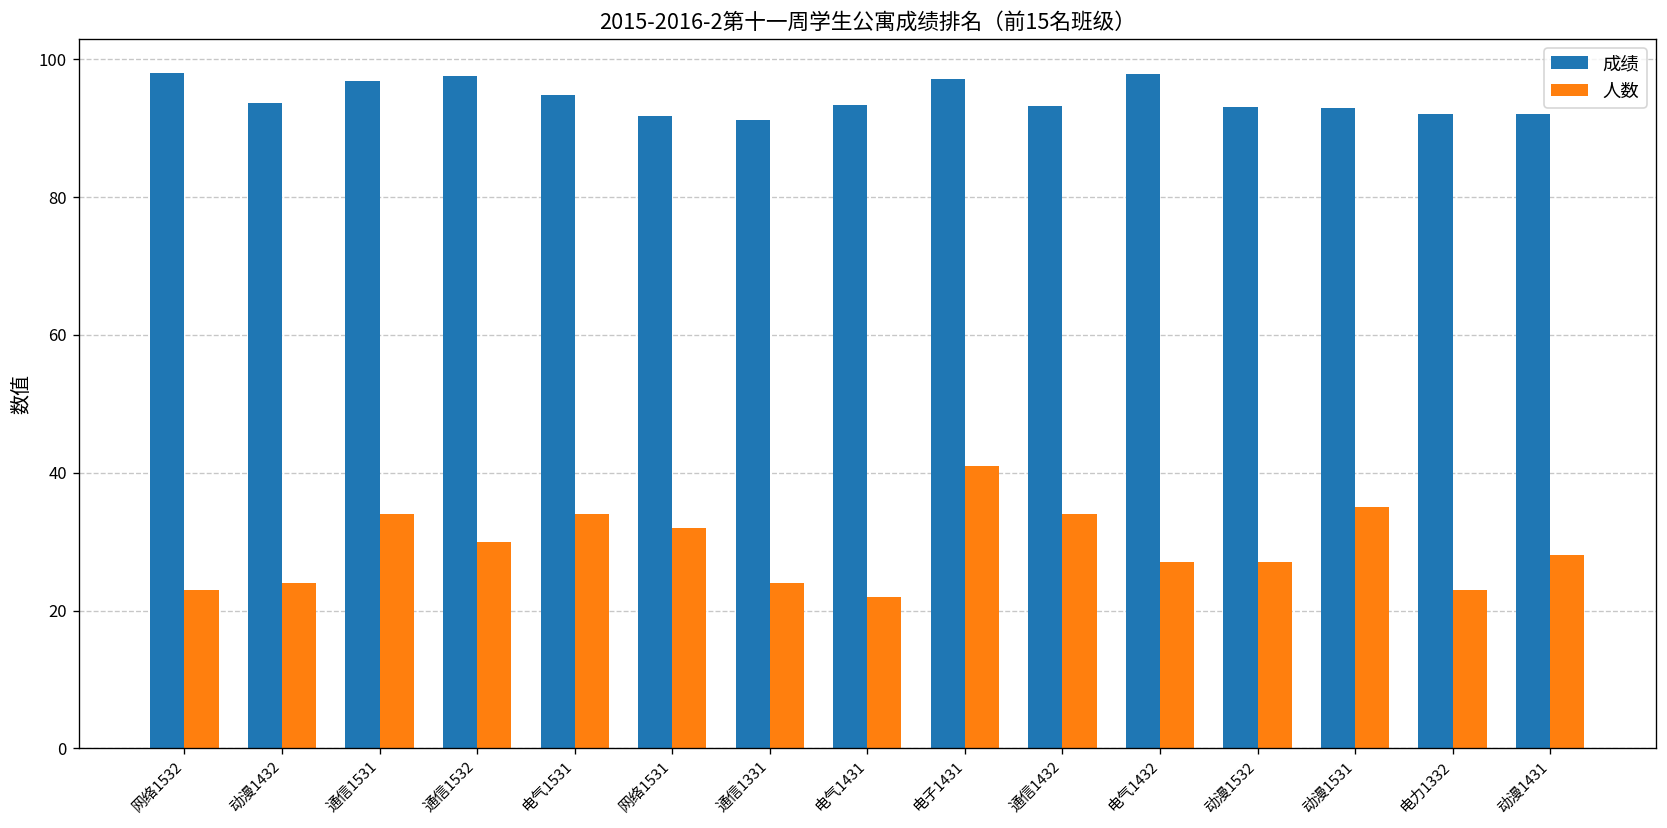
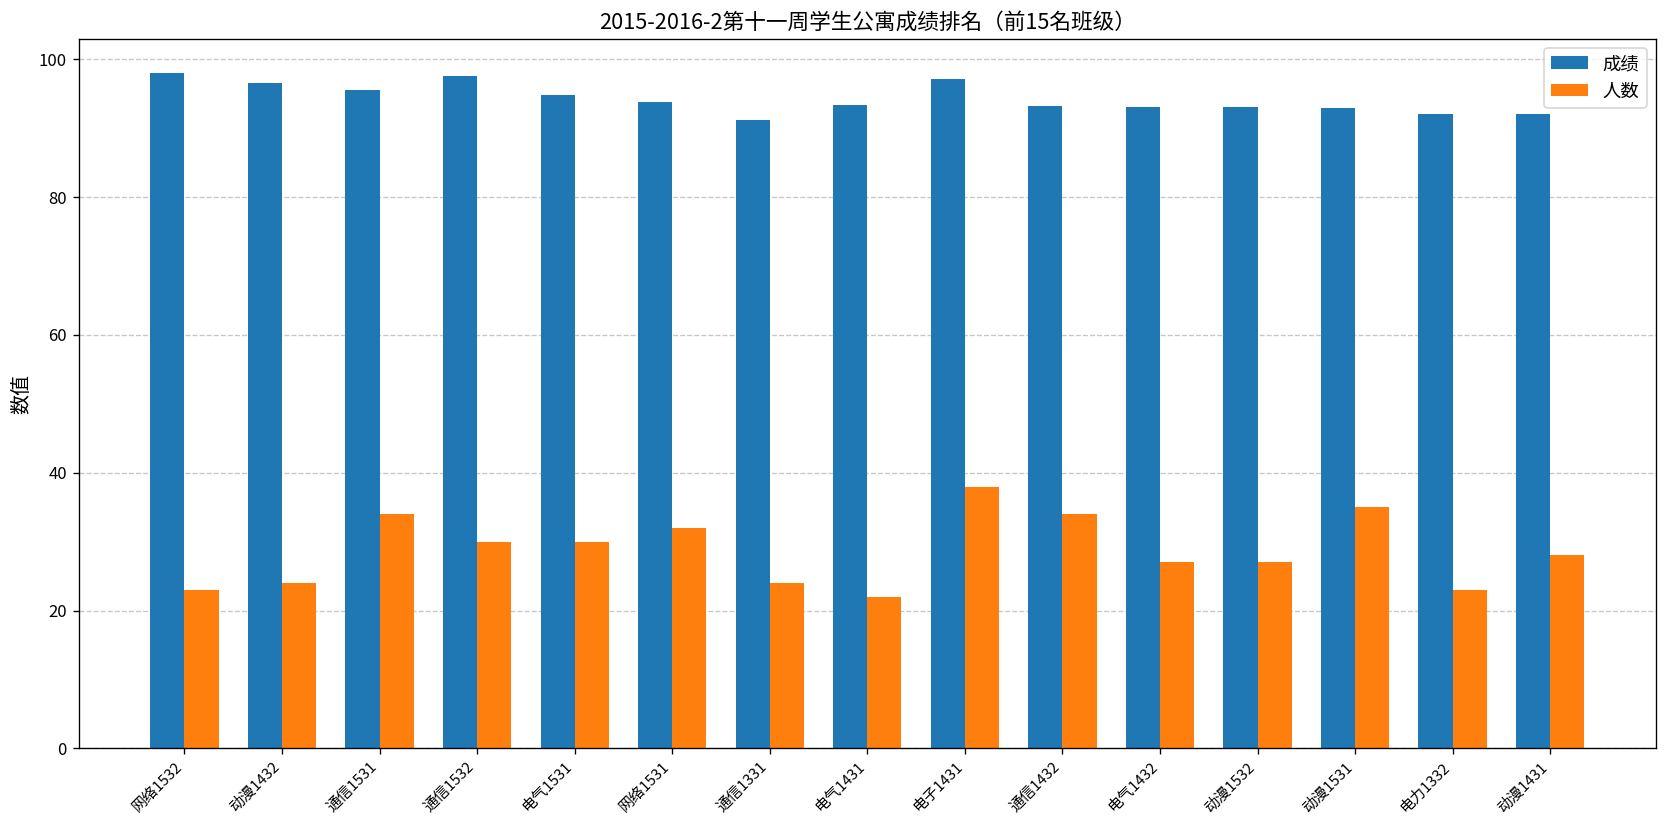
  {
    "成绩": {
      "网络1532": 98,
-     "动漫1432": 94,
-     "通信1531": 97,
+     "动漫1432": 97,
+     "通信1531": 96,
      "通信1532": 98,
      "电气1531": 95,
-     "网络1531": 92,
+     "网络1531": 94,
      "通信1331": 91,
      "电气1431": 93,
      "电子1431": 97,
      "通信1432": 93,
-     "电气1432": 98,
+     "电气1432": 93,
      "动漫1532": 93,
      "动漫1531": 93,
      "电力1332": 92,
      "动漫1431": 92
    },
    "人数": {
      "网络1532": 23,
      "动漫1432": 24,
      "通信1531": 34,
      "通信1532": 30,
-     "电气1531": 34,
+     "电气1531": 30,
      "网络1531": 32,
      "通信1331": 24,
      "电气1431": 22,
-     "电子1431": 41,
+     "电子1431": 38,
      "通信1432": 34,
      "电气1432": 27,
      "动漫1532": 27,
      "动漫1531": 35,
      "电力1332": 23,
      "动漫1431": 28
    }
  }
